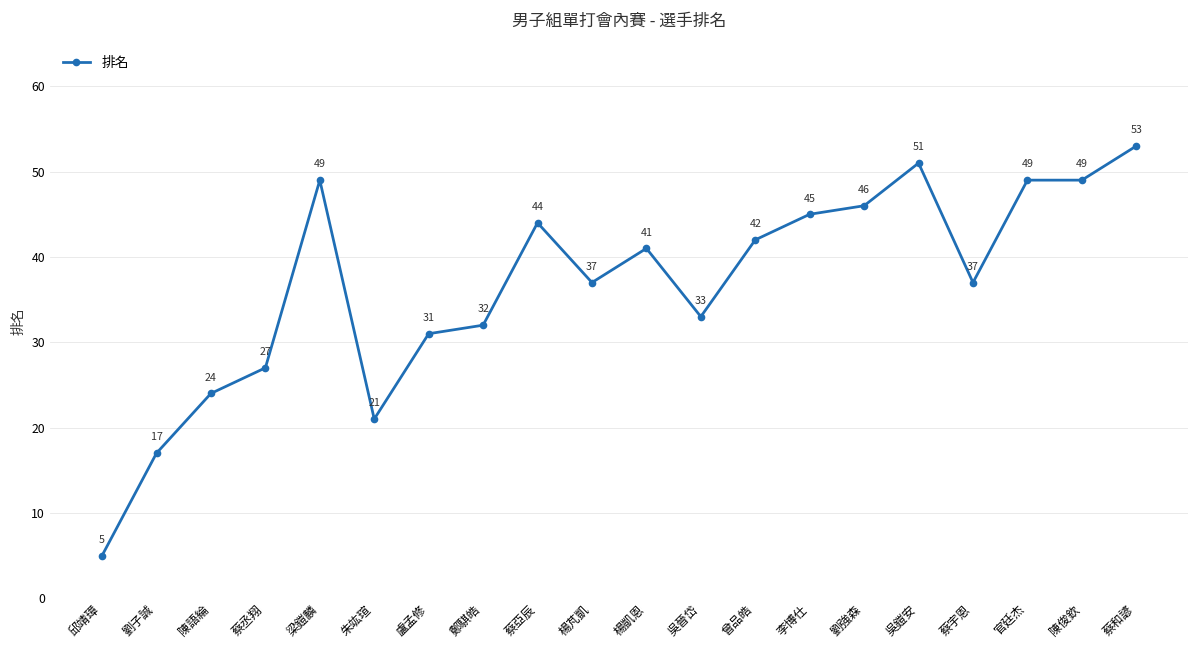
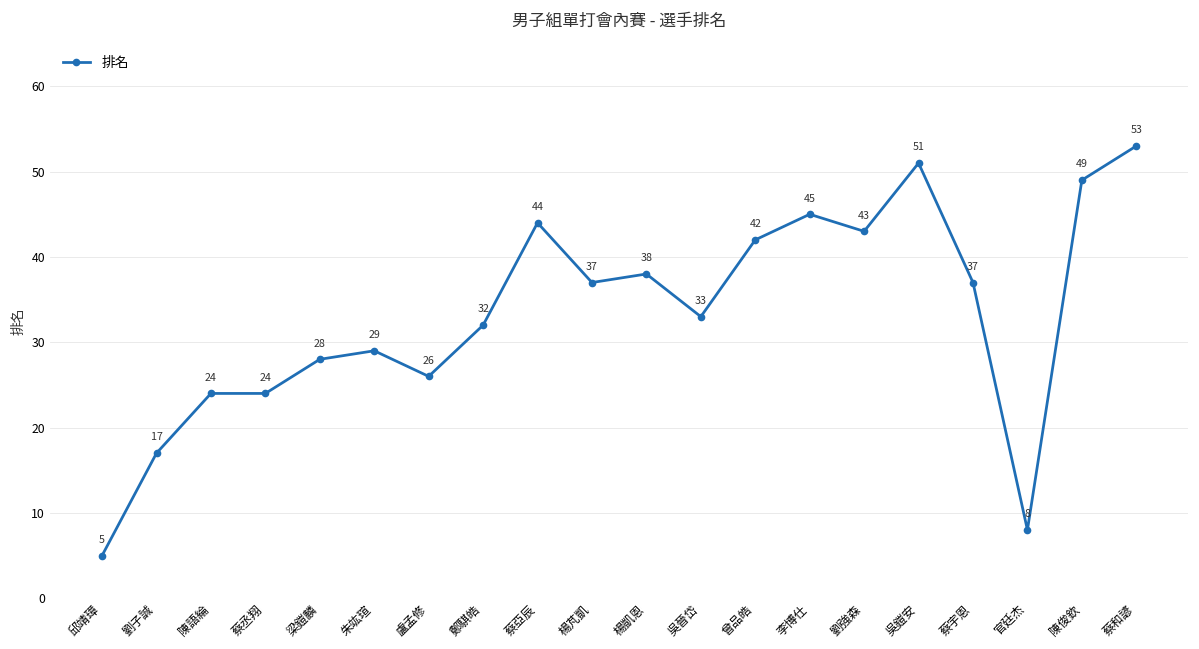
  {
    "邱靖璋": 5,
    "劉子誠": 17,
    "陳語綸": 24,
-   "蔡丞翔": 27,
-   "梁鎧麟": 49,
-   "朱竑瑄": 21,
-   "盧孟修": 31,
+   "蔡丞翔": 24,
+   "梁鎧麟": 28,
+   "朱竑瑄": 29,
+   "盧孟修": 26,
    "鄭騏皓": 32,
    "蔡亞辰": 44,
    "楊芃凱": 37,
-   "楊凱恩": 41,
+   "楊凱恩": 38,
    "吳晉岱": 33,
    "曾品皓": 42,
    "李博仕": 45,
-   "劉強森": 46,
+   "劉強森": 43,
    "吳鎧安": 51,
    "蔡宇恩": 37,
-   "官廷杰": 49,
+   "官廷杰": 8,
    "陳俊欽": 49,
    "蔡和諺": 53
  }
